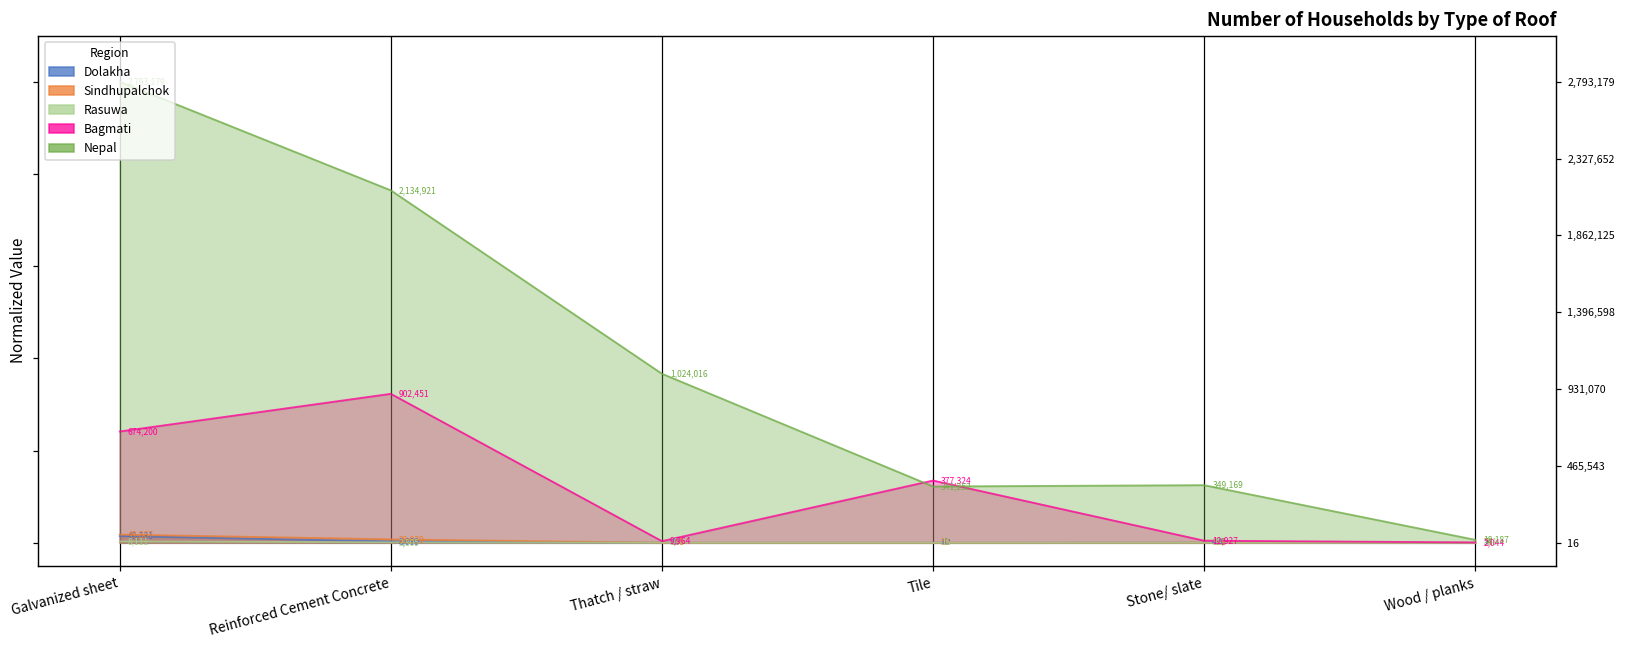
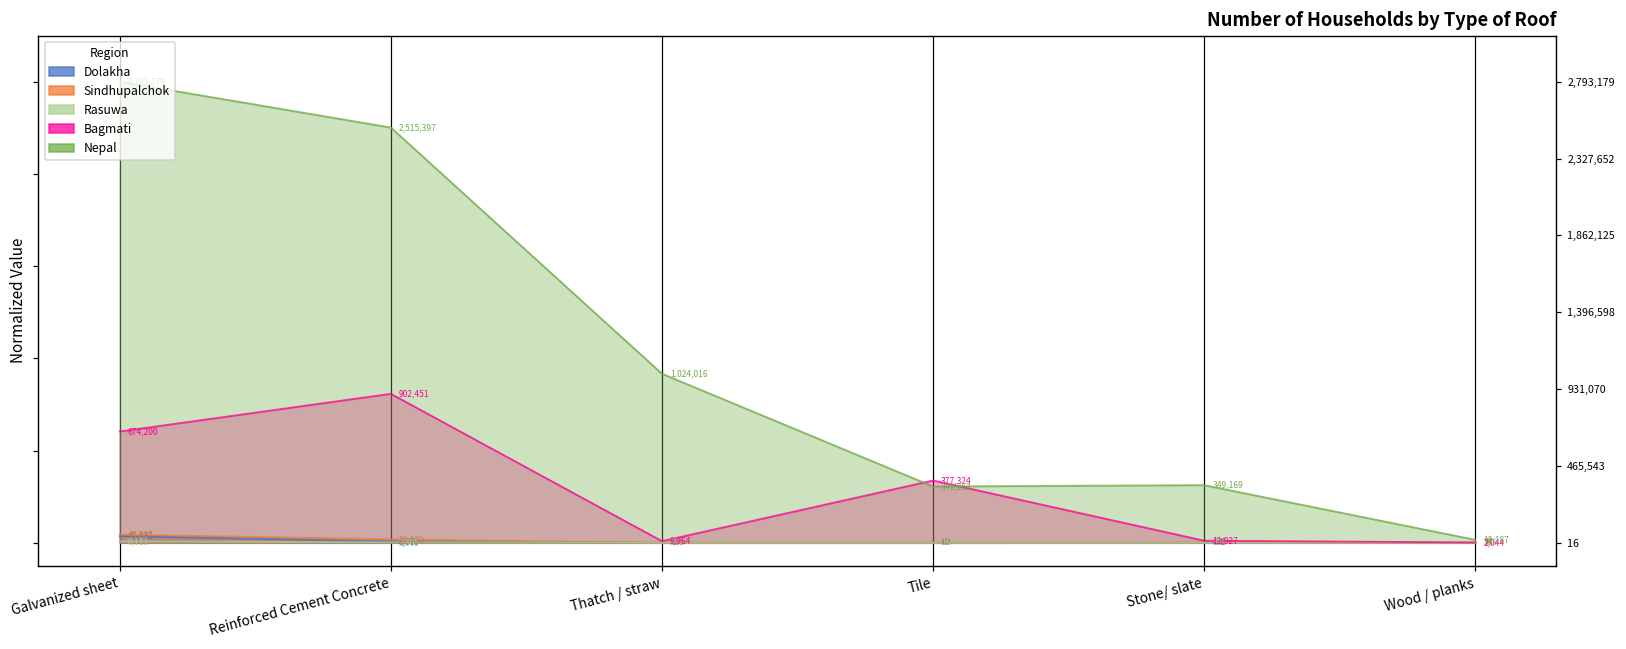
  {
    "Nepal": {
-     "Reinforced Cement Concrete": "2,134,921"
+     "Reinforced Cement Concrete": "2,515,397"
    }
  }
